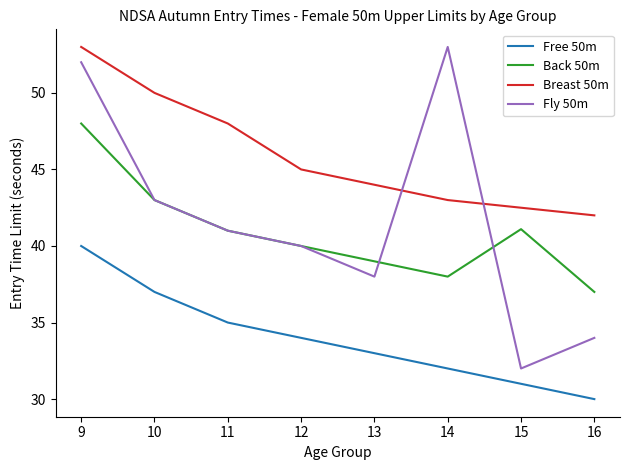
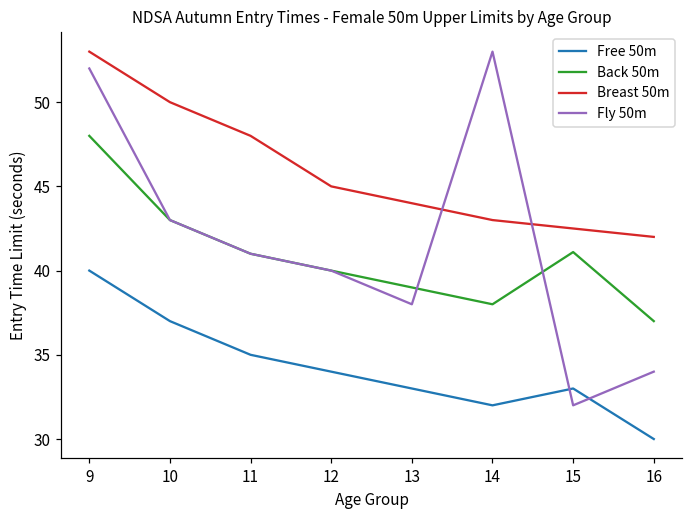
  {
    "Free 50m": {
      "9": 40,
      "10": 37,
      "11": 35,
      "12": 34,
      "13": 33,
      "14": 32,
-     "15": 31,
+     "15": 33,
      "16": 30
    },
    "Back 50m": {
      "9": 48,
      "13": 39,
      "14": 38,
      "15": 41,
      "16": 37
    },
    "Breast 50m": {
      "9": 53,
      "10": 50,
      "11": 48,
      "12": 45,
      "13": 44,
      "14": 43,
      "15": 42.5,
      "16": 42
    },
    "Fly 50m": {
      "9": 52,
      "13": 38,
      "14": 53,
      "15": 32,
      "16": 34
    }
  }
